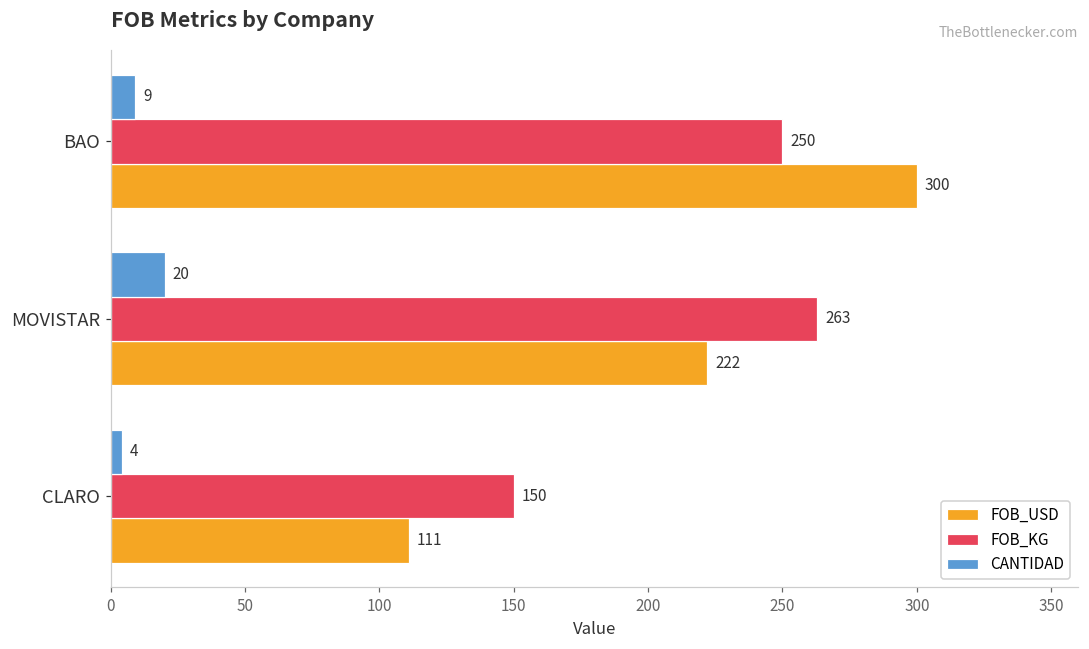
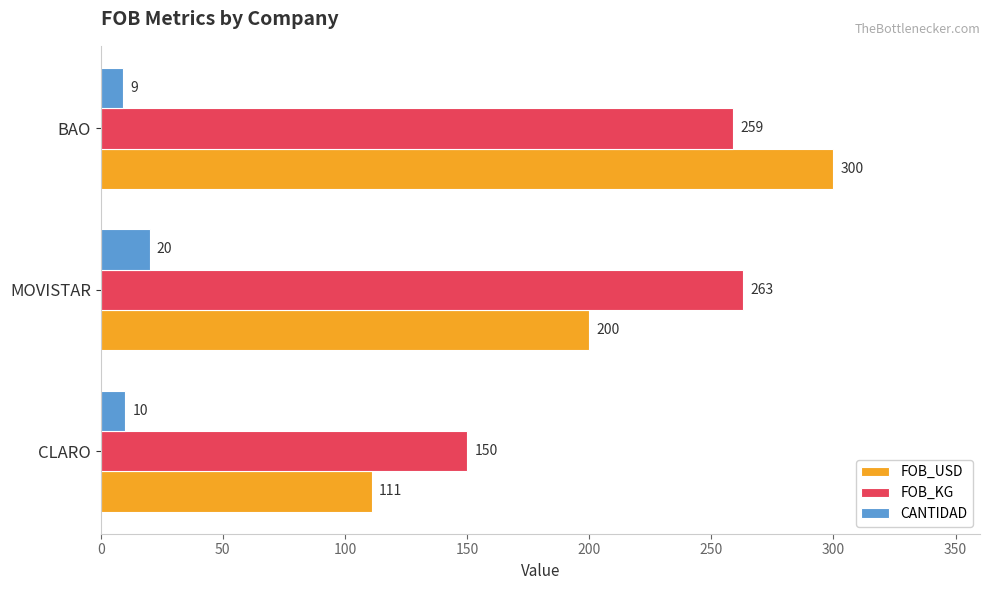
  {
    "FOB_USD": {
      "BAO": 300,
-     "MOVISTAR": 222,
+     "MOVISTAR": 200,
      "CLARO": 111
    },
    "FOB_KG": {
-     "BAO": 250,
+     "BAO": 259,
      "MOVISTAR": 263,
      "CLARO": 150
    },
    "CANTIDAD": {
      "BAO": 9,
      "MOVISTAR": 20,
-     "CLARO": 4
+     "CLARO": 10
    }
  }
